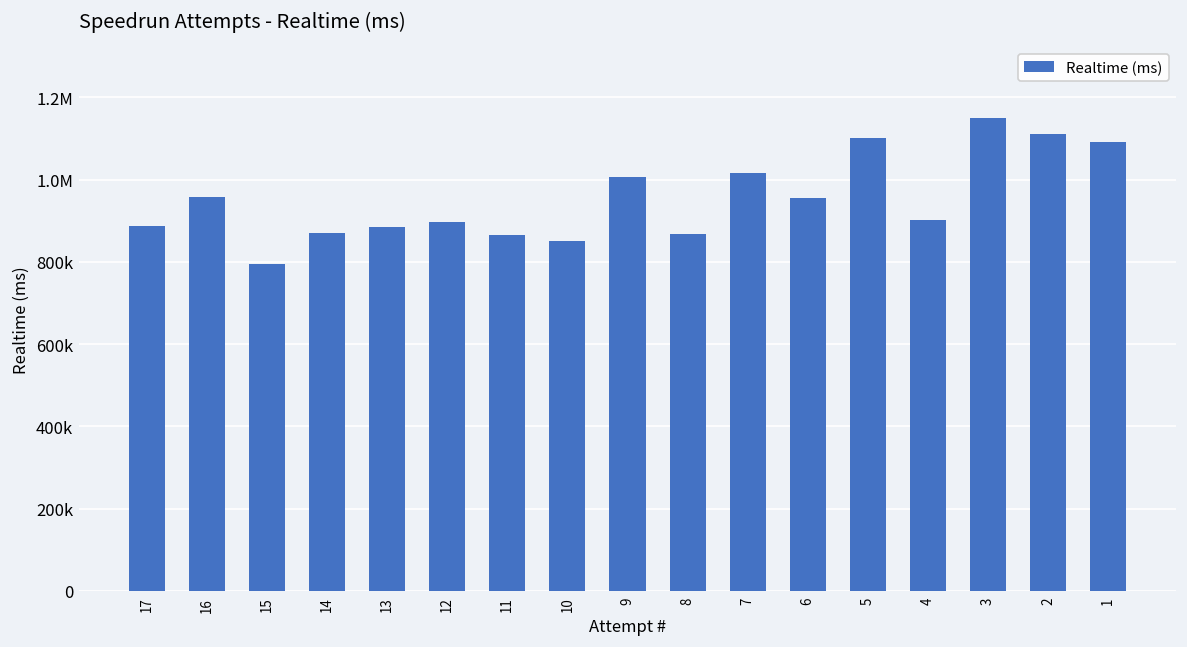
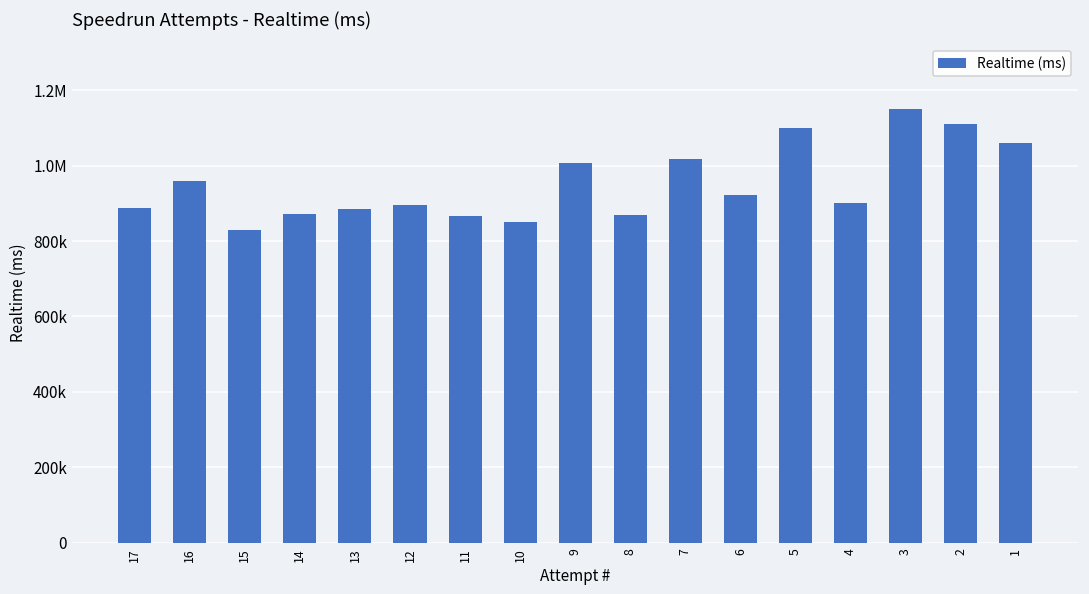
  {
    "17": 890000,
    "16": 960000,
-   "15": 790000,
+   "15": 830000,
    "14": 870000,
    "13": 880000,
    "12": 900000,
    "11": 870000,
    "10": 850000,
    "9": 1010000,
    "8": 870000,
    "7": 1020000,
-   "6": 960000,
+   "6": 920000,
    "5": 1100000,
    "4": 900000,
    "3": 1150000,
    "2": 1110000,
-   "1": 1090000
+   "1": 1060000
  }
